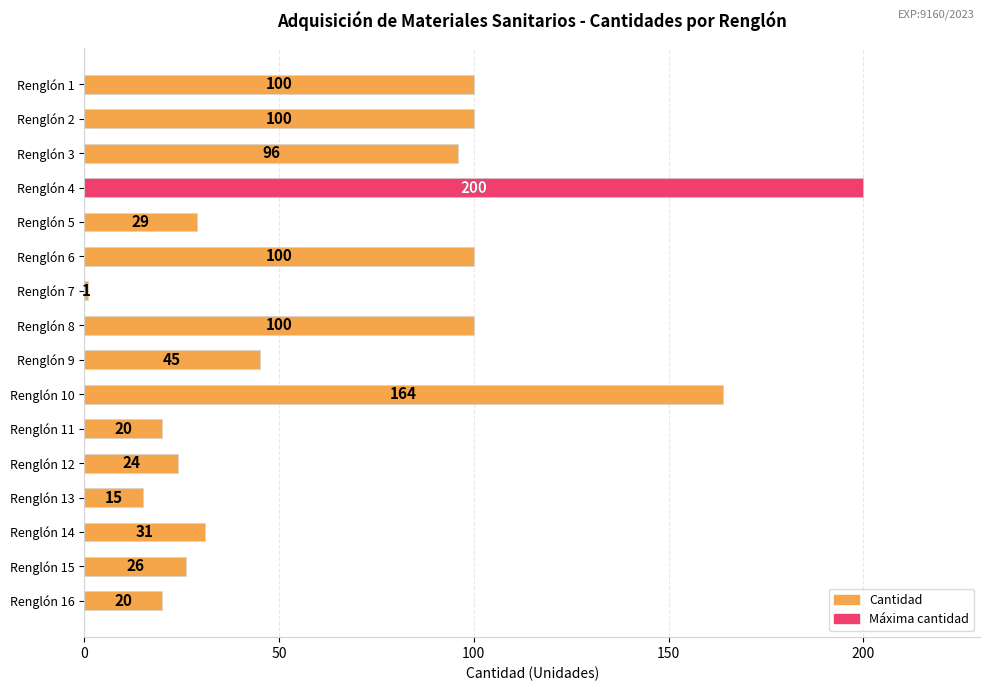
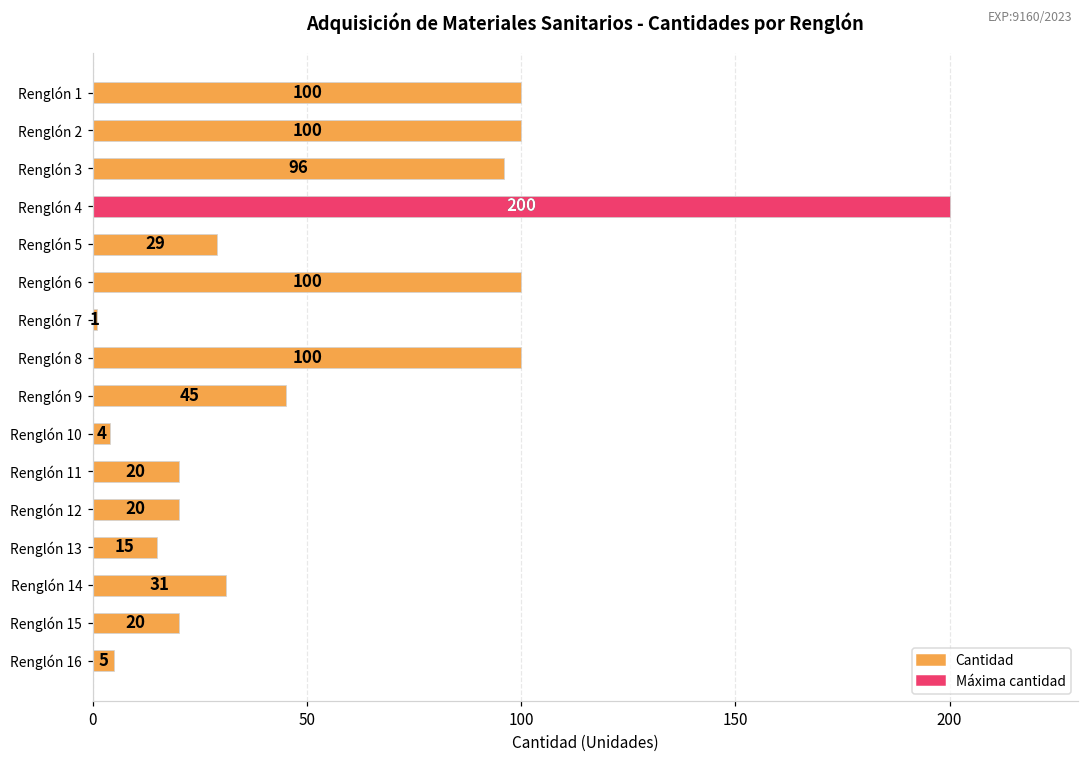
  {
    "Cantidad": {
      "Renglón 1": 100,
      "Renglón 2": 100,
      "Renglón 3": 96,
      "Renglón 5": 29,
      "Renglón 6": 100,
      "Renglón 7": 1,
      "Renglón 8": 100,
      "Renglón 9": 45,
-     "Renglón 10": 164,
+     "Renglón 10": 4,
      "Renglón 11": 20,
-     "Renglón 12": 24,
+     "Renglón 12": 20,
      "Renglón 13": 15,
      "Renglón 14": 31,
-     "Renglón 15": 26,
-     "Renglón 16": 20
+     "Renglón 15": 20,
+     "Renglón 16": 5
    }
  }
